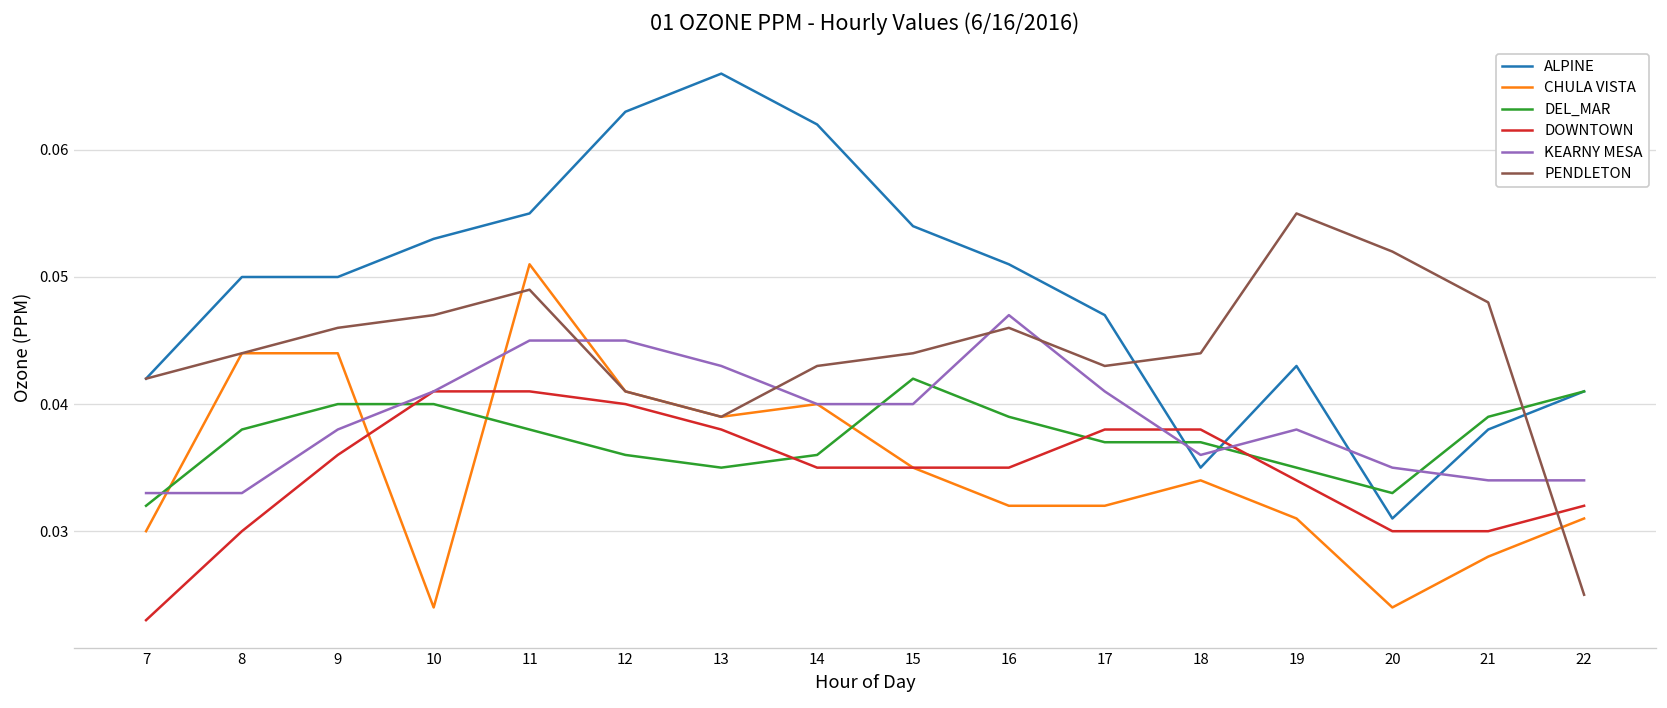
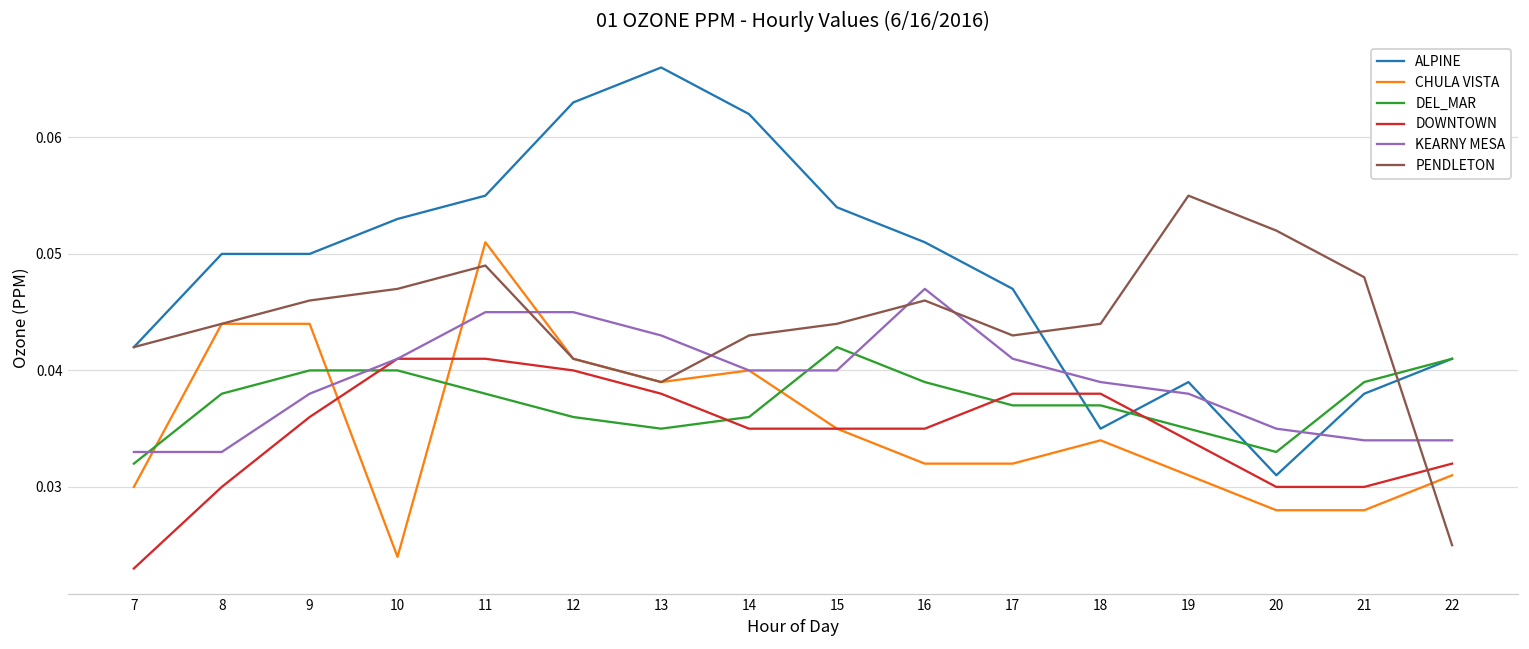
  {
    "ALPINE": {
      "8": 0.050,
      "9": 0.050,
      "10": 0.053,
      "11": 0.055,
      "12": 0.063,
      "13": 0.066,
      "14": 0.062,
      "15": 0.054,
      "16": 0.051,
      "17": 0.047,
      "18": 0.035,
-     "19": 0.043,
+     "19": 0.039,
      "20": 0.031,
      "21": 0.038
    },
    "CHULA VISTA": {
      "7": 0.030,
      "9": 0.044,
      "10": 0.024,
      "11": 0.051,
      "16": 0.032,
      "17": 0.032,
      "18": 0.034,
      "19": 0.031,
-     "20": 0.024,
+     "20": 0.028,
      "21": 0.028,
      "22": 0.031
    },
    "DEL_MAR": {
      "7": 0.032,
      "8": 0.038,
      "9": 0.040,
      "10": 0.040,
      "11": 0.038,
      "12": 0.036,
      "13": 0.035,
      "14": 0.036,
      "15": 0.042,
      "16": 0.039,
      "17": 0.037,
      "18": 0.037,
      "19": 0.035,
      "20": 0.033,
      "21": 0.039
    },
    "DOWNTOWN": {
      "7": 0.023,
      "8": 0.030,
      "9": 0.036,
      "11": 0.041,
      "12": 0.040,
      "13": 0.038,
      "14": 0.035,
      "16": 0.035,
      "17": 0.038,
      "18": 0.038,
      "19": 0.034,
      "20": 0.030,
      "21": 0.030,
      "22": 0.032
    },
    "KEARNY MESA": {
      "7": 0.033,
      "8": 0.033,
      "9": 0.038,
      "11": 0.045,
      "12": 0.045,
      "13": 0.043,
      "15": 0.040,
      "16": 0.047,
      "17": 0.041,
-     "18": 0.036,
+     "18": 0.039,
      "19": 0.038,
      "20": 0.035,
      "21": 0.034,
      "22": 0.034
    },
    "PENDLETON": {
      "9": 0.046,
      "10": 0.047,
      "11": 0.049,
      "14": 0.043,
      "15": 0.044,
      "16": 0.046,
      "17": 0.043,
      "18": 0.044,
      "19": 0.055,
      "20": 0.052,
      "21": 0.048,
      "22": 0.025
    }
  }
